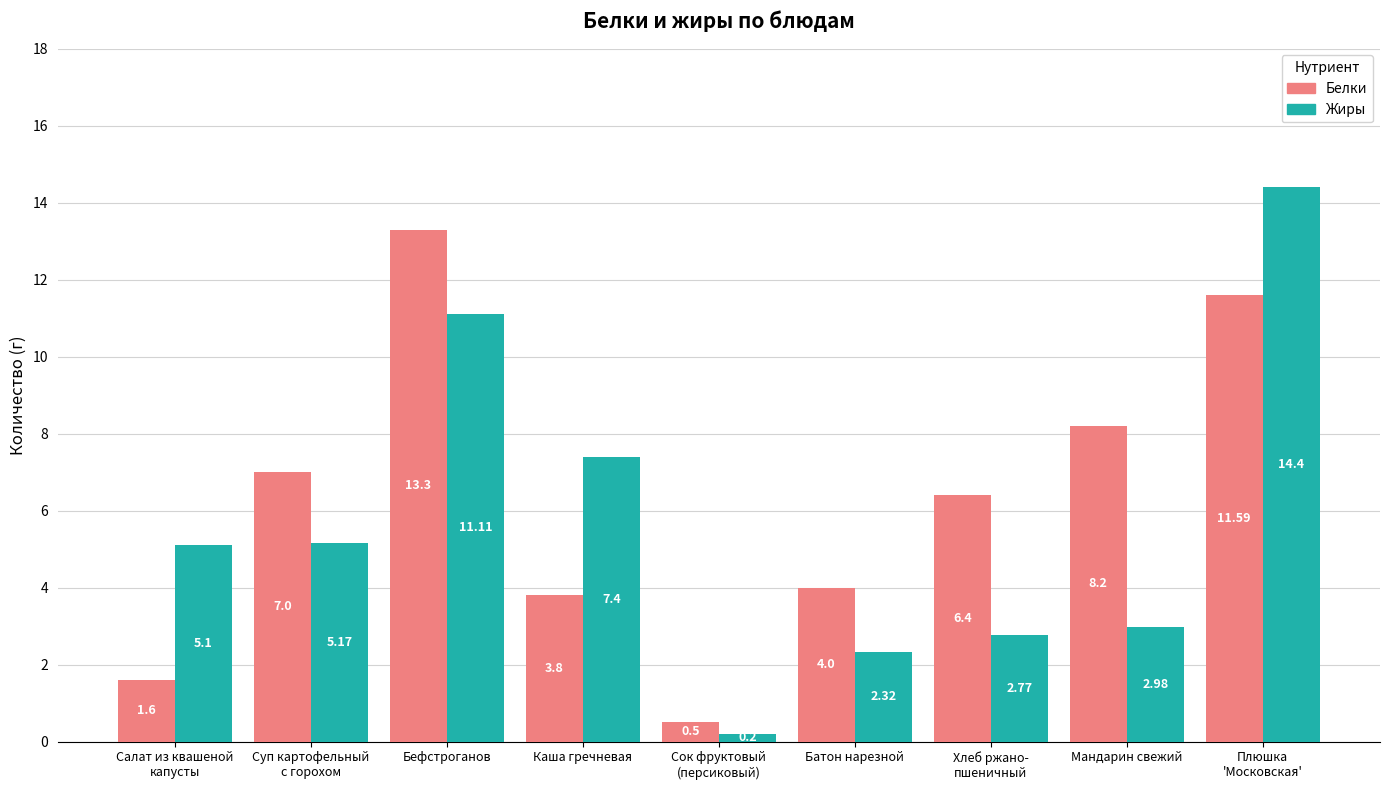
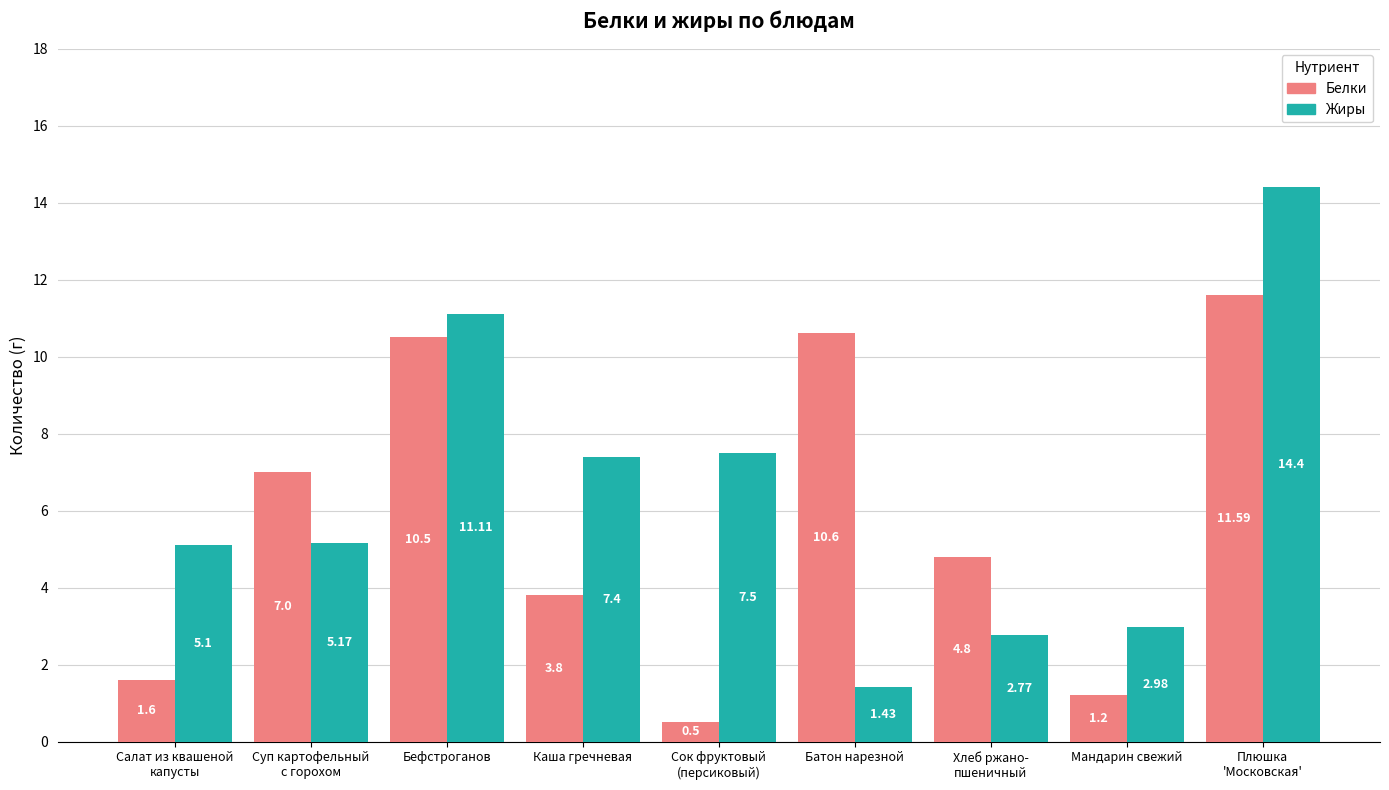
  {
    "Белки": {
      "Салат из квашеной капусты": 1.6,
      "Суп картофельный с горохом": 7.0,
-     "Бефстроганов": 13.3,
+     "Бефстроганов": 10.5,
      "Каша гречневая": 3.8,
      "Сок фруктовый (персиковый)": 0.5,
-     "Батон нарезной": 4.0,
-     "Хлеб ржано- пшеничный": 6.4,
-     "Мандарин свежий": 8.2,
+     "Батон нарезной": 10.6,
+     "Хлеб ржано- пшеничный": 4.8,
+     "Мандарин свежий": 1.2,
      "Плюшка 'Московская'": 11.59
    },
    "Жиры": {
      "Салат из квашеной капусты": 5.1,
      "Суп картофельный с горохом": 5.17,
      "Бефстроганов": 11.11,
      "Каша гречневая": 7.4,
-     "Сок фруктовый (персиковый)": 0.2,
-     "Батон нарезной": 2.32,
+     "Сок фруктовый (персиковый)": 7.5,
+     "Батон нарезной": 1.43,
      "Хлеб ржано- пшеничный": 2.77,
      "Мандарин свежий": 2.98,
      "Плюшка 'Московская'": 14.4
    }
  }
